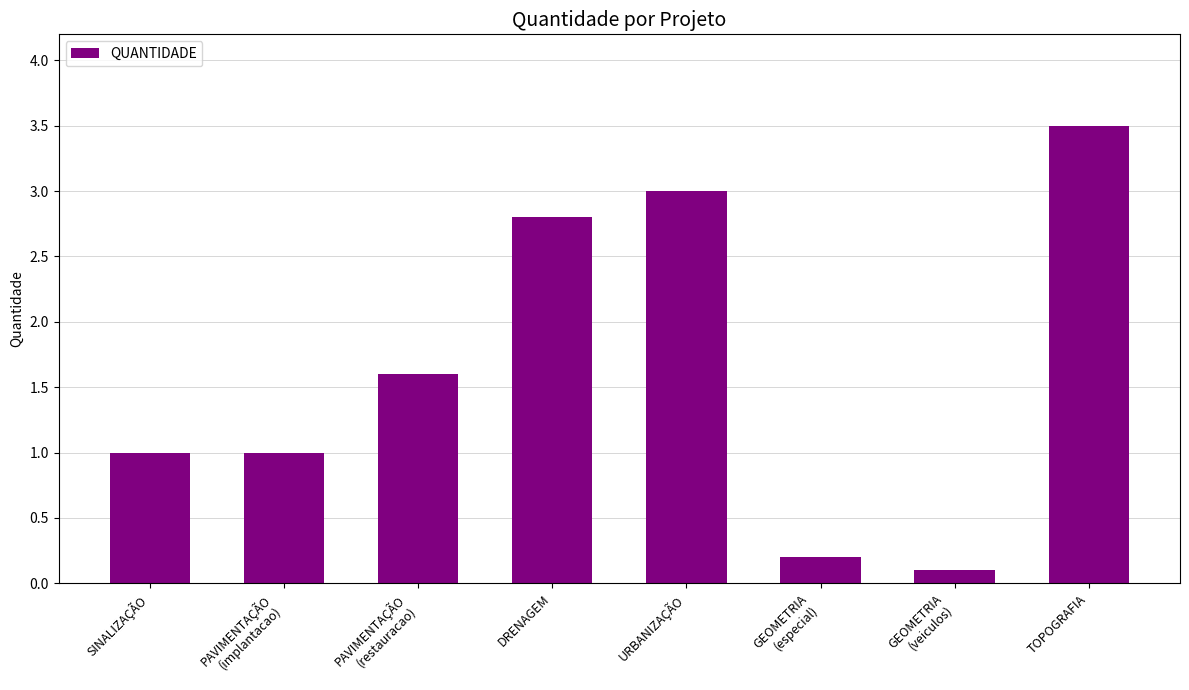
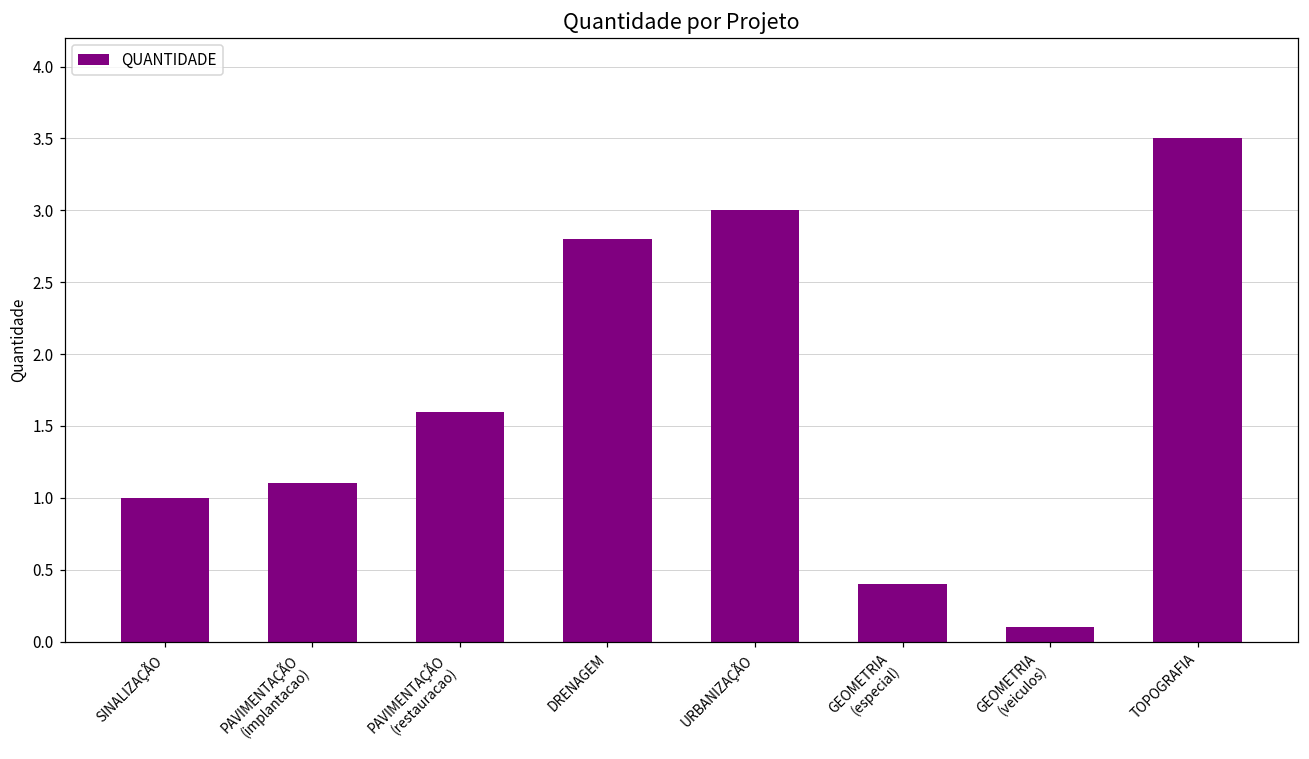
  {
    "SINALIZAÇÃO": 1.0,
-   "PAVIMENTAÇÃO (implantacao)": 1.0,
+   "PAVIMENTAÇÃO (implantacao)": 1.1,
    "PAVIMENTAÇÃO (restauracao)": 1.6,
    "DRENAGEM": 2.8,
    "URBANIZAÇÃO": 3.0,
-   "GEOMETRIA (especial)": 0.2,
+   "GEOMETRIA (especial)": 0.4,
    "GEOMETRIA (veiculos)": 0.1,
    "TOPOGRAFIA": 3.5
  }
